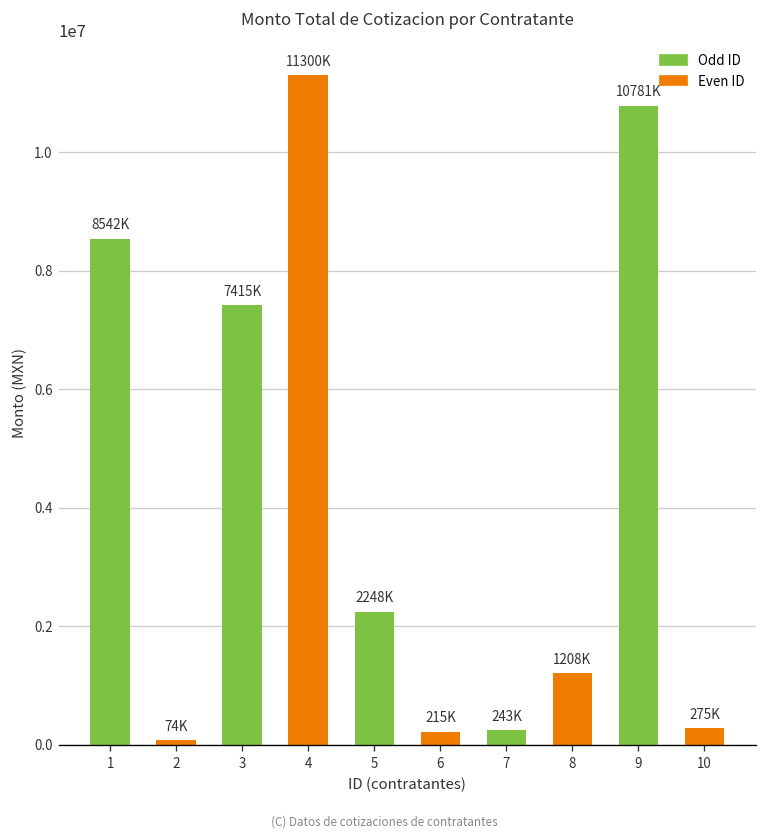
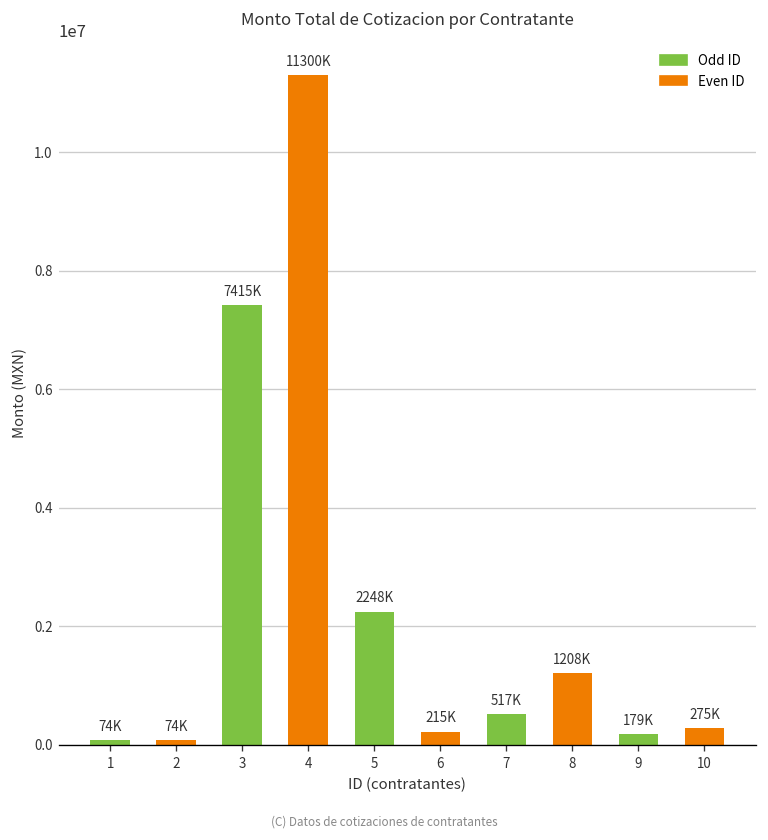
  {
-   "1": "8542K",
+   "1": "74K",
    "2": "74K",
    "3": "7415K",
    "4": "11300K",
    "5": "2248K",
    "6": "215K",
-   "7": "243K",
+   "7": "517K",
    "8": "1208K",
-   "9": "10781K",
+   "9": "179K",
    "10": "275K"
  }
